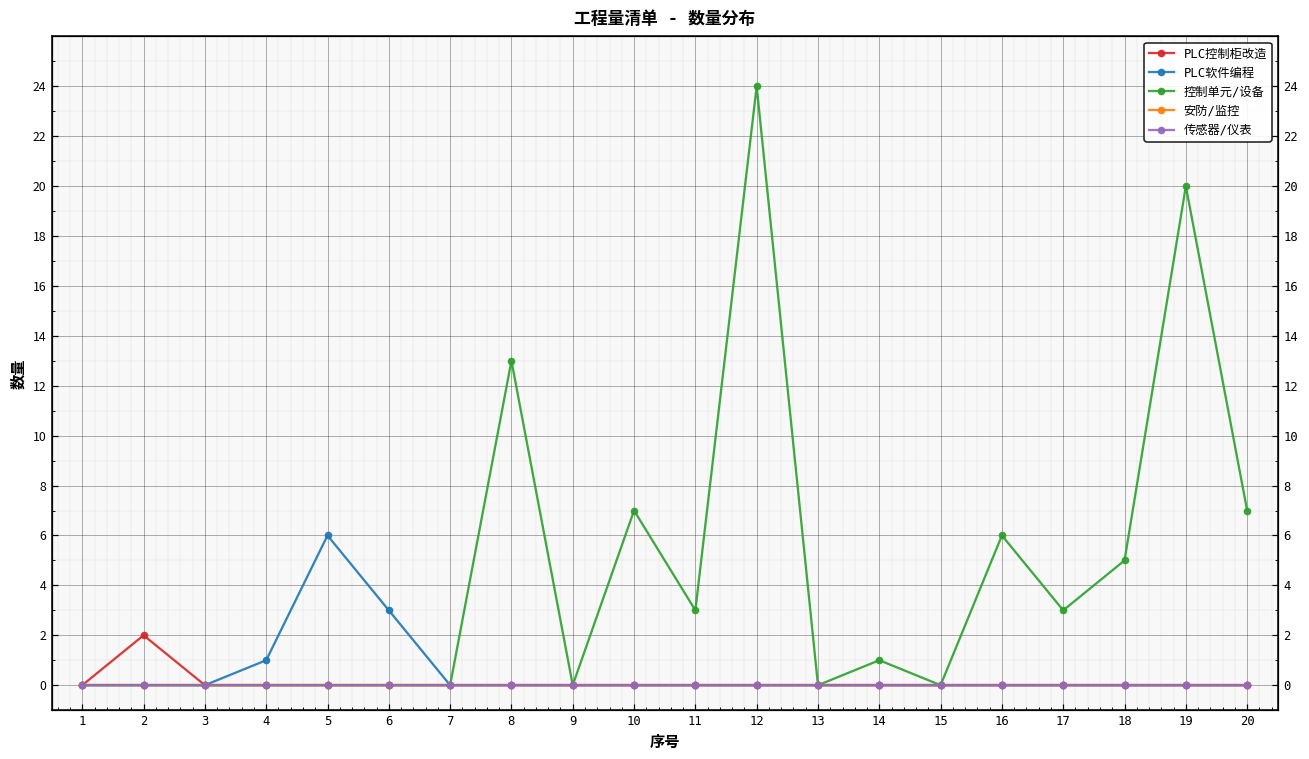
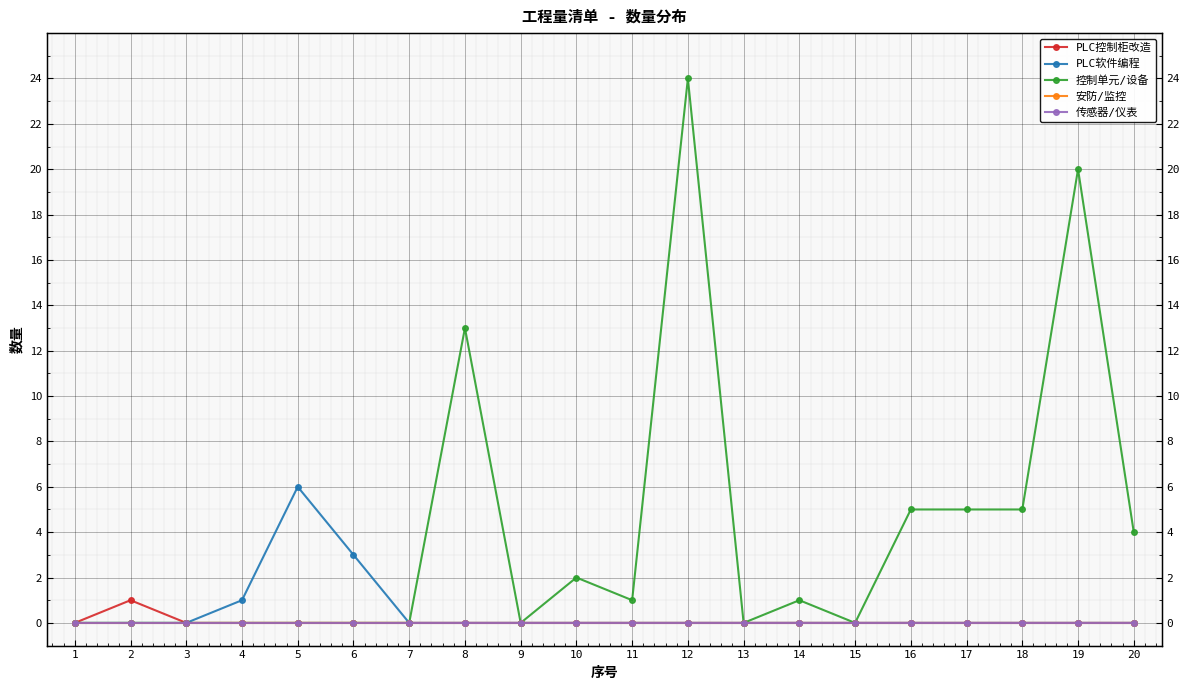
  {
    "PLC控制柜改造": {
-     "2": 2
+     "2": 1
    },
    "PLC软件编程": {
      "4": 1,
      "5": 6,
      "6": 3
    },
    "控制单元/设备": {
      "8": 13,
-     "10": 7,
-     "11": 3,
+     "10": 2,
+     "11": 1,
      "12": 24,
      "14": 1,
-     "16": 6,
-     "17": 3,
+     "16": 5,
+     "17": 5,
      "18": 5,
      "19": 20,
-     "20": 7
+     "20": 4
    }
  }
